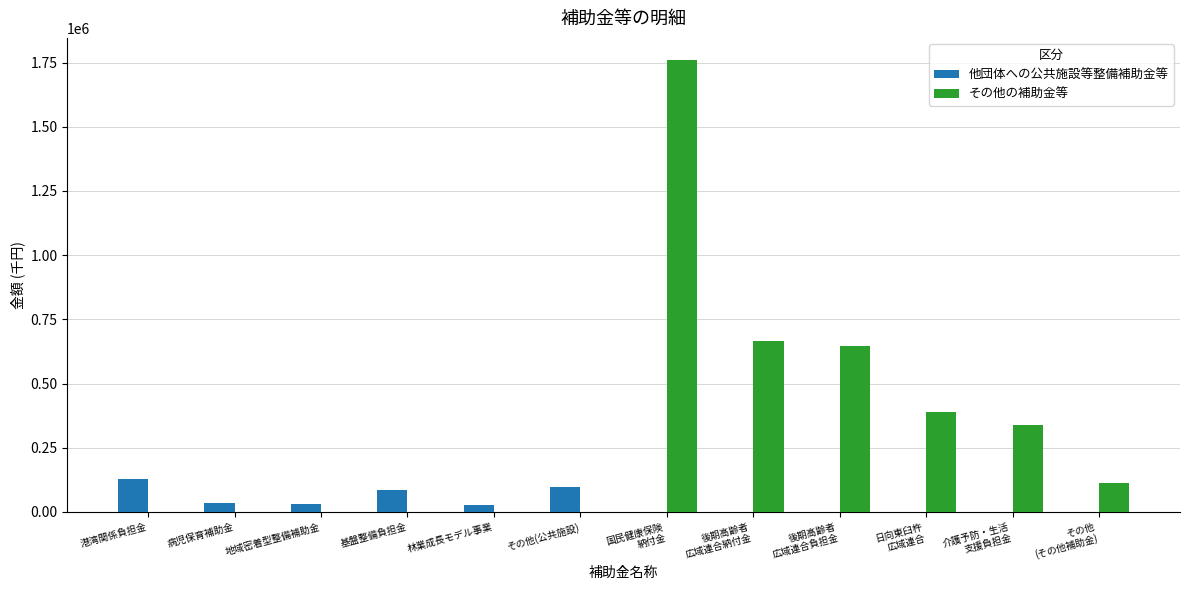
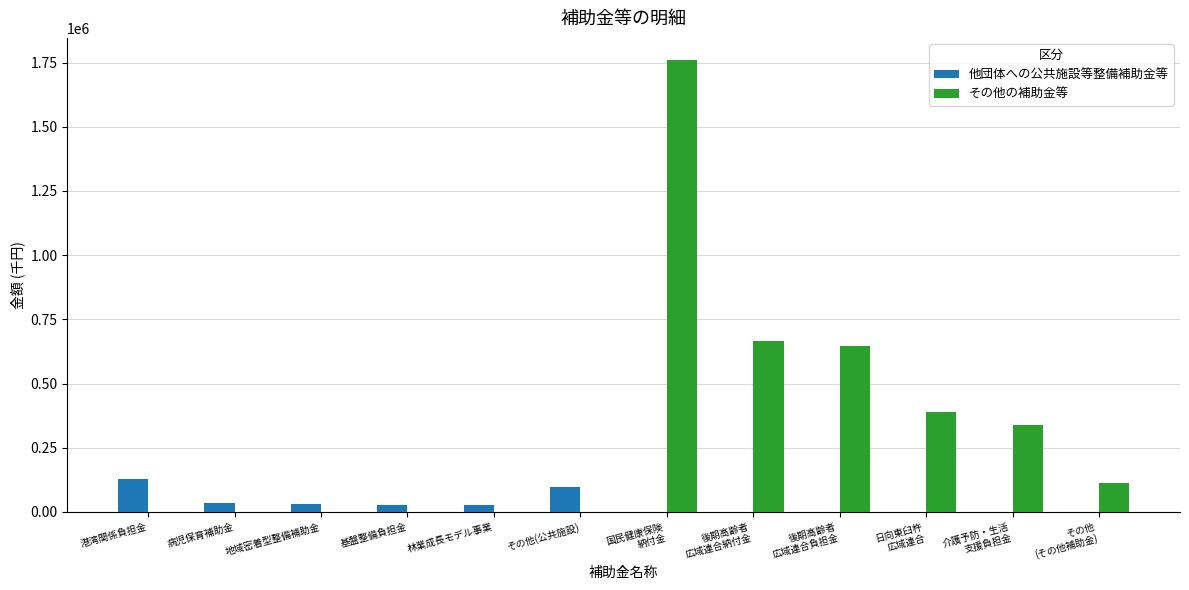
  {
    "他団体への公共施設等整備補助金等": {
      "港湾関係負担金": 130000,
      "病児保育補助金": 40000,
      "地域密着型整備補助金": 30000,
-     "基盤整備負担金": 90000,
+     "基盤整備負担金": 30000,
      "林業成長モデル事業": 30000,
      "その他(公共施設)": 100000,
      "国民健康保険 納付金": 0,
      "後期高齢者 広域連合納付金": 0,
      "後期高齢者 広域連合負担金": 0,
      "日向東臼杵 広域連合": 0,
      "介護予防・生活 支援負担金": 0,
      "その他 (その他補助金)": 0
    },
    "その他の補助金等": {
      "港湾関係負担金": 0,
      "病児保育補助金": 0,
      "地域密着型整備補助金": 0,
      "基盤整備負担金": 0,
      "林業成長モデル事業": 0,
      "その他(公共施設)": 0,
      "国民健康保険 納付金": 1760000,
      "後期高齢者 広域連合納付金": 670000,
      "後期高齢者 広域連合負担金": 640000,
      "日向東臼杵 広域連合": 390000,
      "介護予防・生活 支援負担金": 340000,
      "その他 (その他補助金)": 110000
    }
  }
